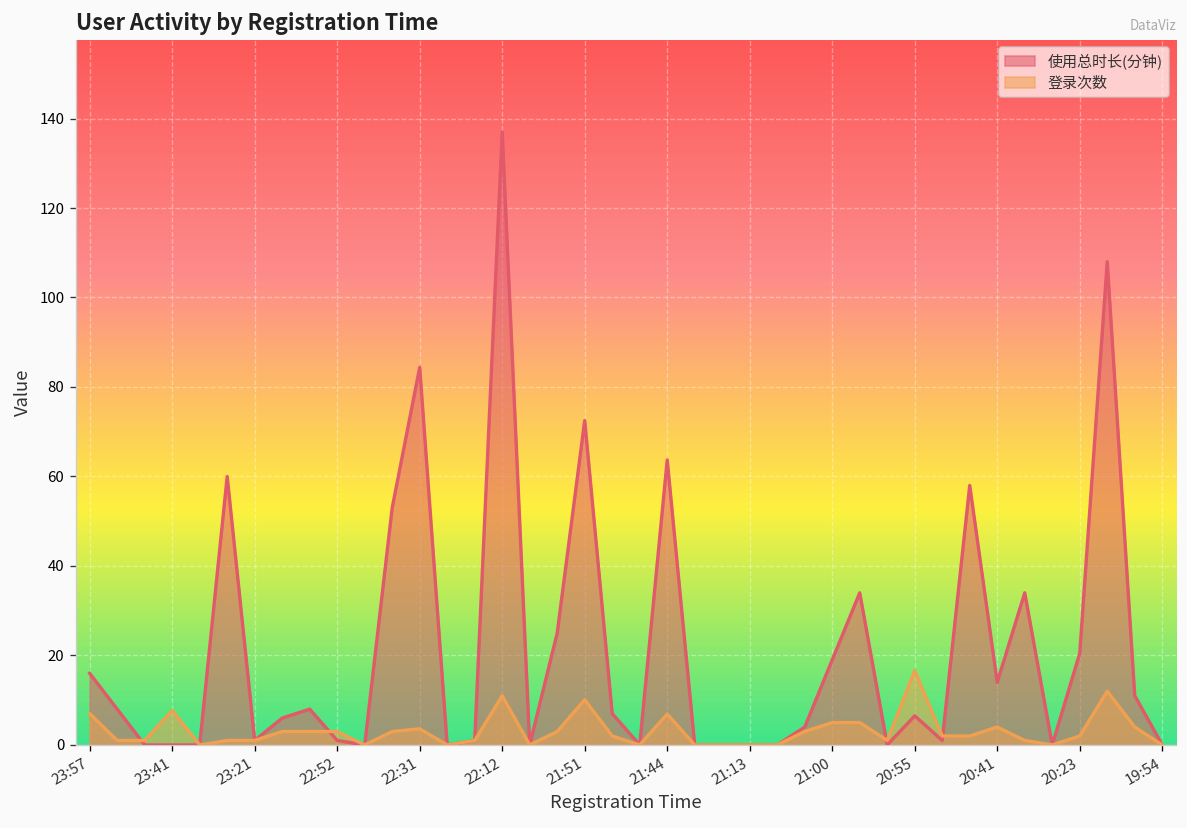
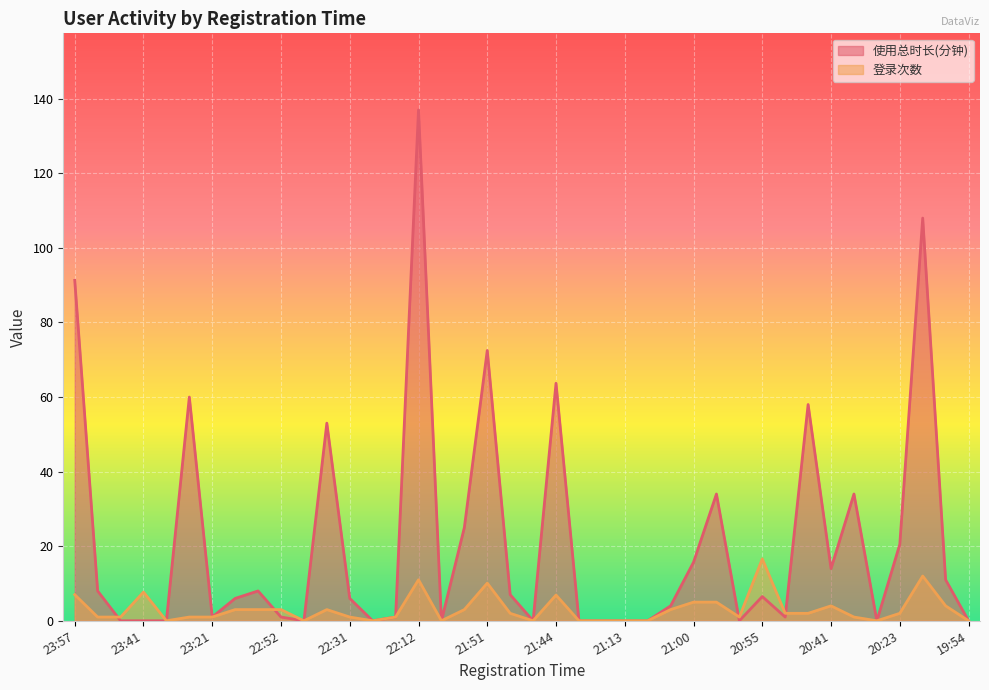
  {
    "使用总时长(分钟)": {
-     "23:57": 16,
+     "23:57": 91,
      "23:41": 0,
-     "22:31": 84,
+     "22:31": 6,
      "22:12": 137,
      "21:51": 73,
      "21:44": 64,
-     "21:00": 19,
+     "21:00": 16,
      "20:55": 7,
      "20:41": 14,
      "20:23": 21
    },
    "登录次数": {
      "23:57": 7,
      "23:41": 8,
-     "22:31": 4,
+     "22:31": 1,
      "22:12": 11,
      "21:51": 10,
      "21:44": 7,
      "21:00": 5,
      "20:55": 17,
      "20:41": 4,
      "20:23": 2
    }
  }
